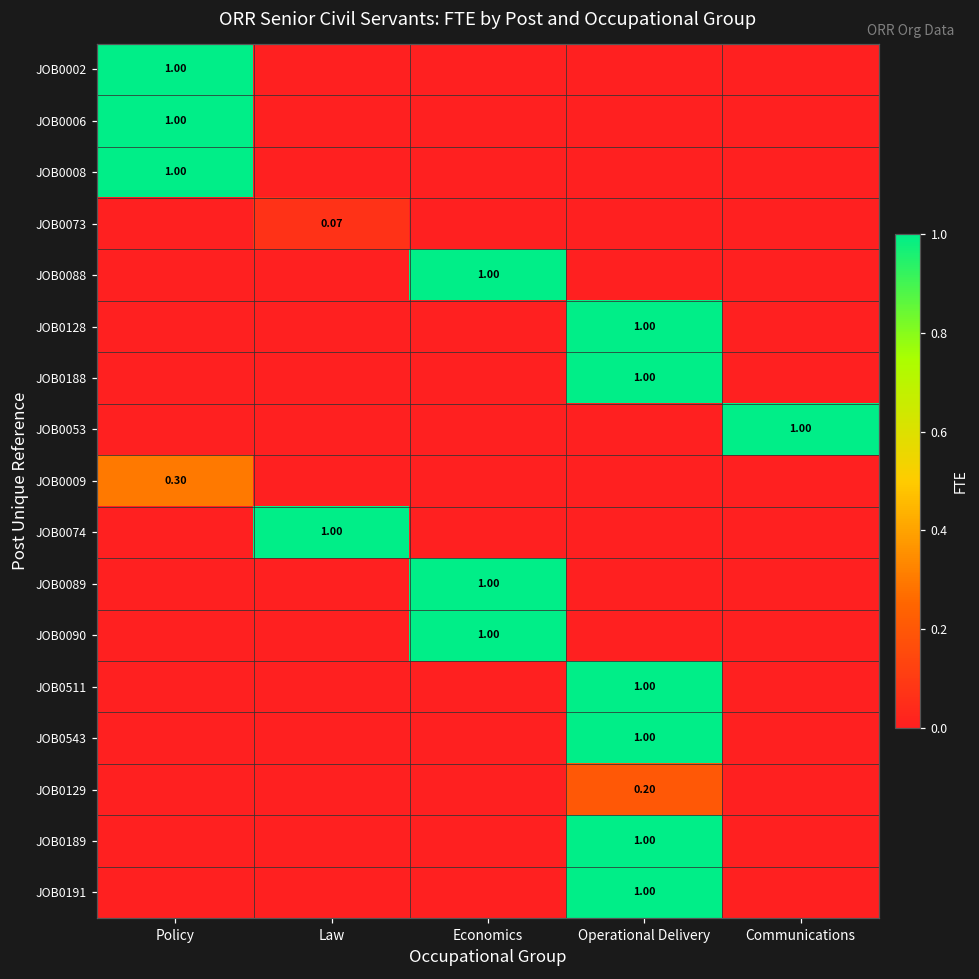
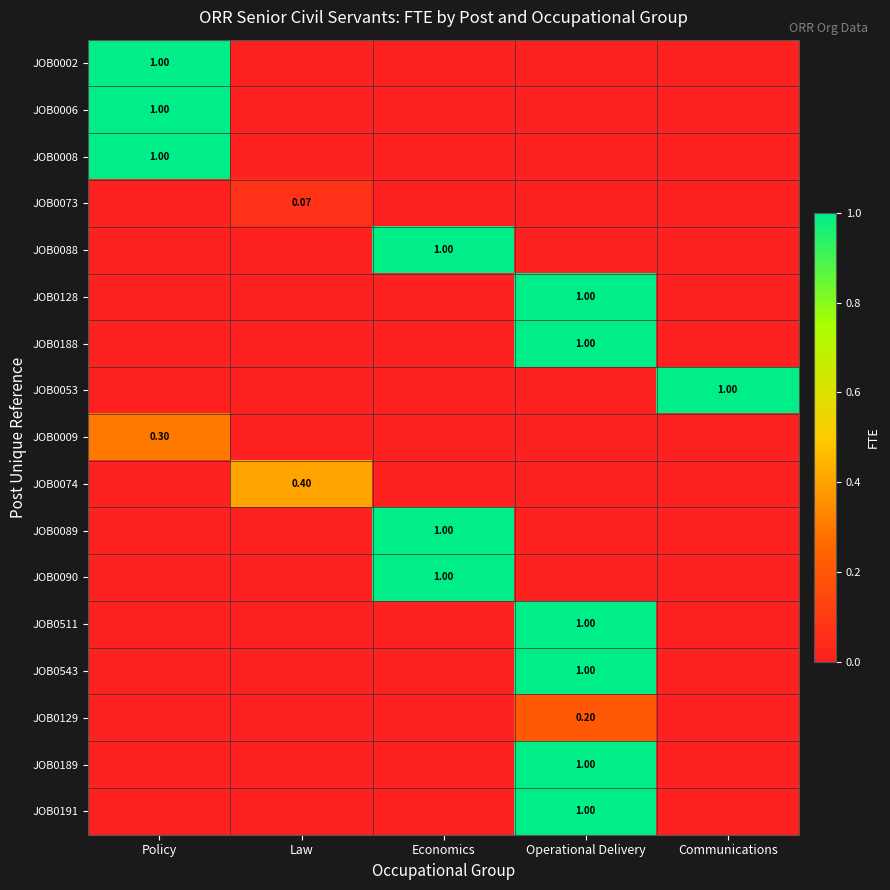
  {
    "JOB0002": {
      "Policy": 1.00
    },
    "JOB0006": {
      "Policy": 1.00
    },
    "JOB0008": {
      "Policy": 1.00
    },
    "JOB0073": {
      "Law": 0.07
    },
    "JOB0088": {
      "Economics": 1.00
    },
    "JOB0128": {
      "Operational Delivery": 1.00
    },
    "JOB0188": {
      "Operational Delivery": 1.00
    },
    "JOB0053": {
      "Communications": 1.00
    },
    "JOB0009": {
      "Policy": 0.30
    },
    "JOB0074": {
-     "Law": 1.00
+     "Law": 0.40
    },
    "JOB0089": {
      "Economics": 1.00
    },
    "JOB0090": {
      "Economics": 1.00
    },
    "JOB0511": {
      "Operational Delivery": 1.00
    },
    "JOB0543": {
      "Operational Delivery": 1.00
    },
    "JOB0129": {
      "Operational Delivery": 0.20
    },
    "JOB0189": {
      "Operational Delivery": 1.00
    },
    "JOB0191": {
      "Operational Delivery": 1.00
    }
  }
